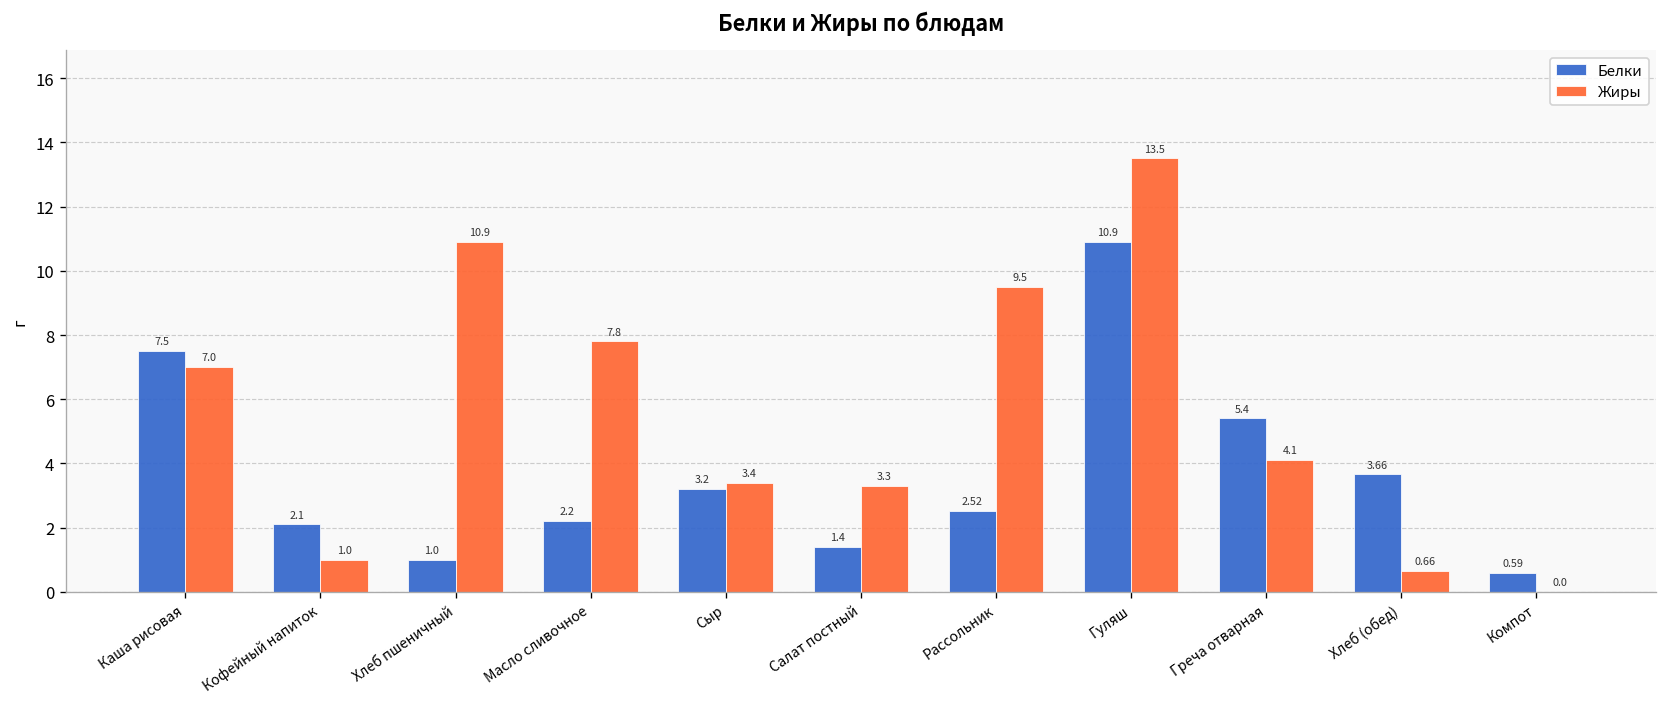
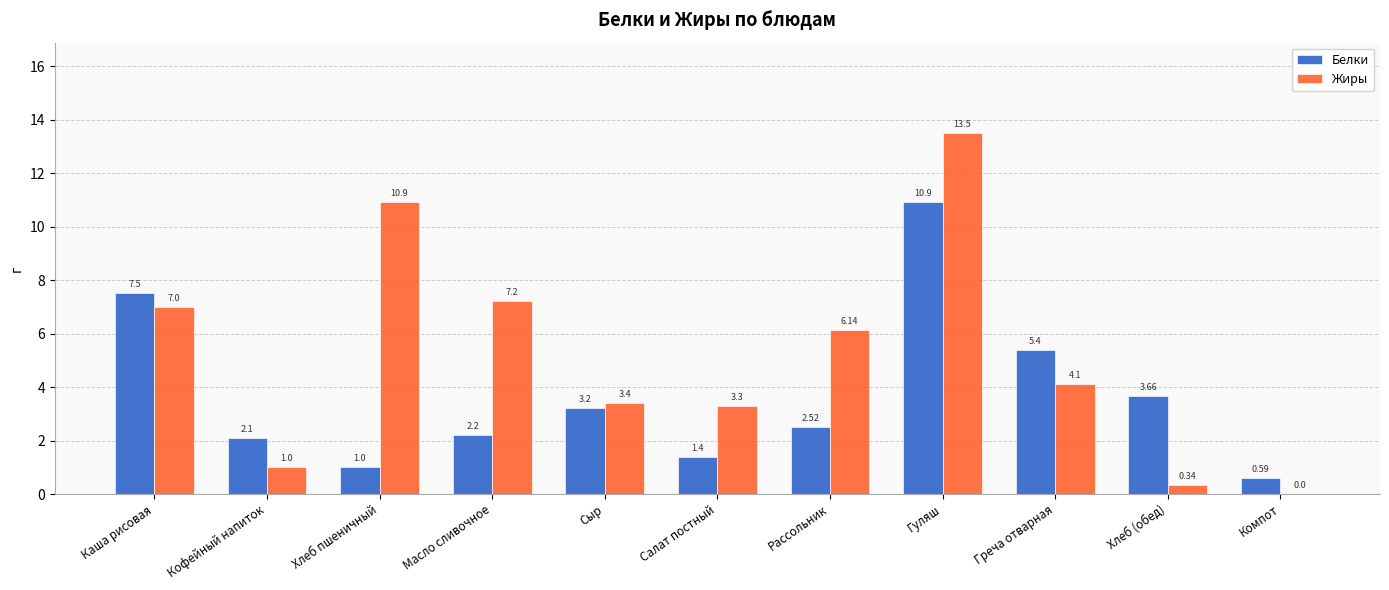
  {
    "Белки": {
      "Каша рисовая": 7.5,
      "Кофейный напиток": 2.1,
      "Хлеб пшеничный": 1.0,
      "Масло сливочное": 2.2,
      "Сыр": 3.2,
      "Салат постный": 1.4,
      "Рассольник": 2.52,
      "Гуляш": 10.9,
      "Греча отварная": 5.4,
      "Хлеб (обед)": 3.66,
      "Компот": 0.59
    },
    "Жиры": {
      "Каша рисовая": 7.0,
      "Кофейный напиток": 1.0,
      "Хлеб пшеничный": 10.9,
-     "Масло сливочное": 7.8,
+     "Масло сливочное": 7.2,
      "Сыр": 3.4,
      "Салат постный": 3.3,
-     "Рассольник": 9.5,
+     "Рассольник": 6.14,
      "Гуляш": 13.5,
      "Греча отварная": 4.1,
-     "Хлеб (обед)": 0.66,
+     "Хлеб (обед)": 0.34,
      "Компот": 0.0
    }
  }
